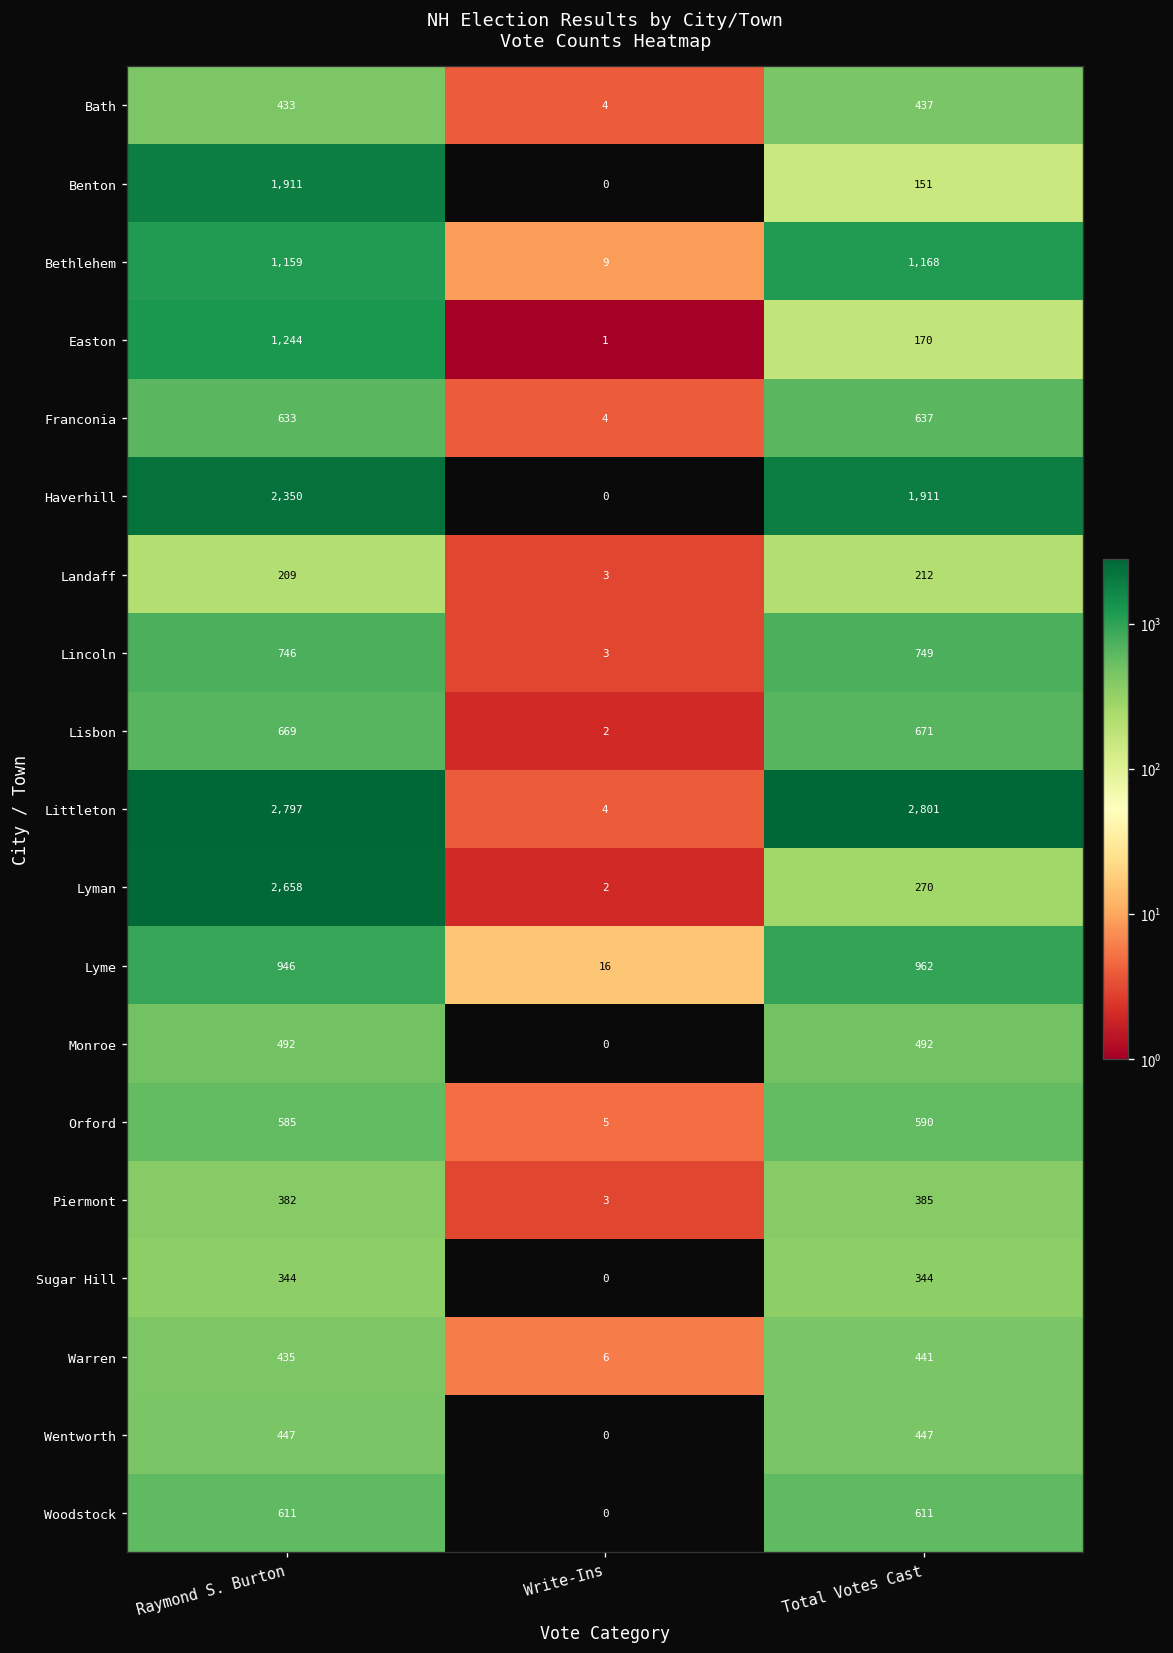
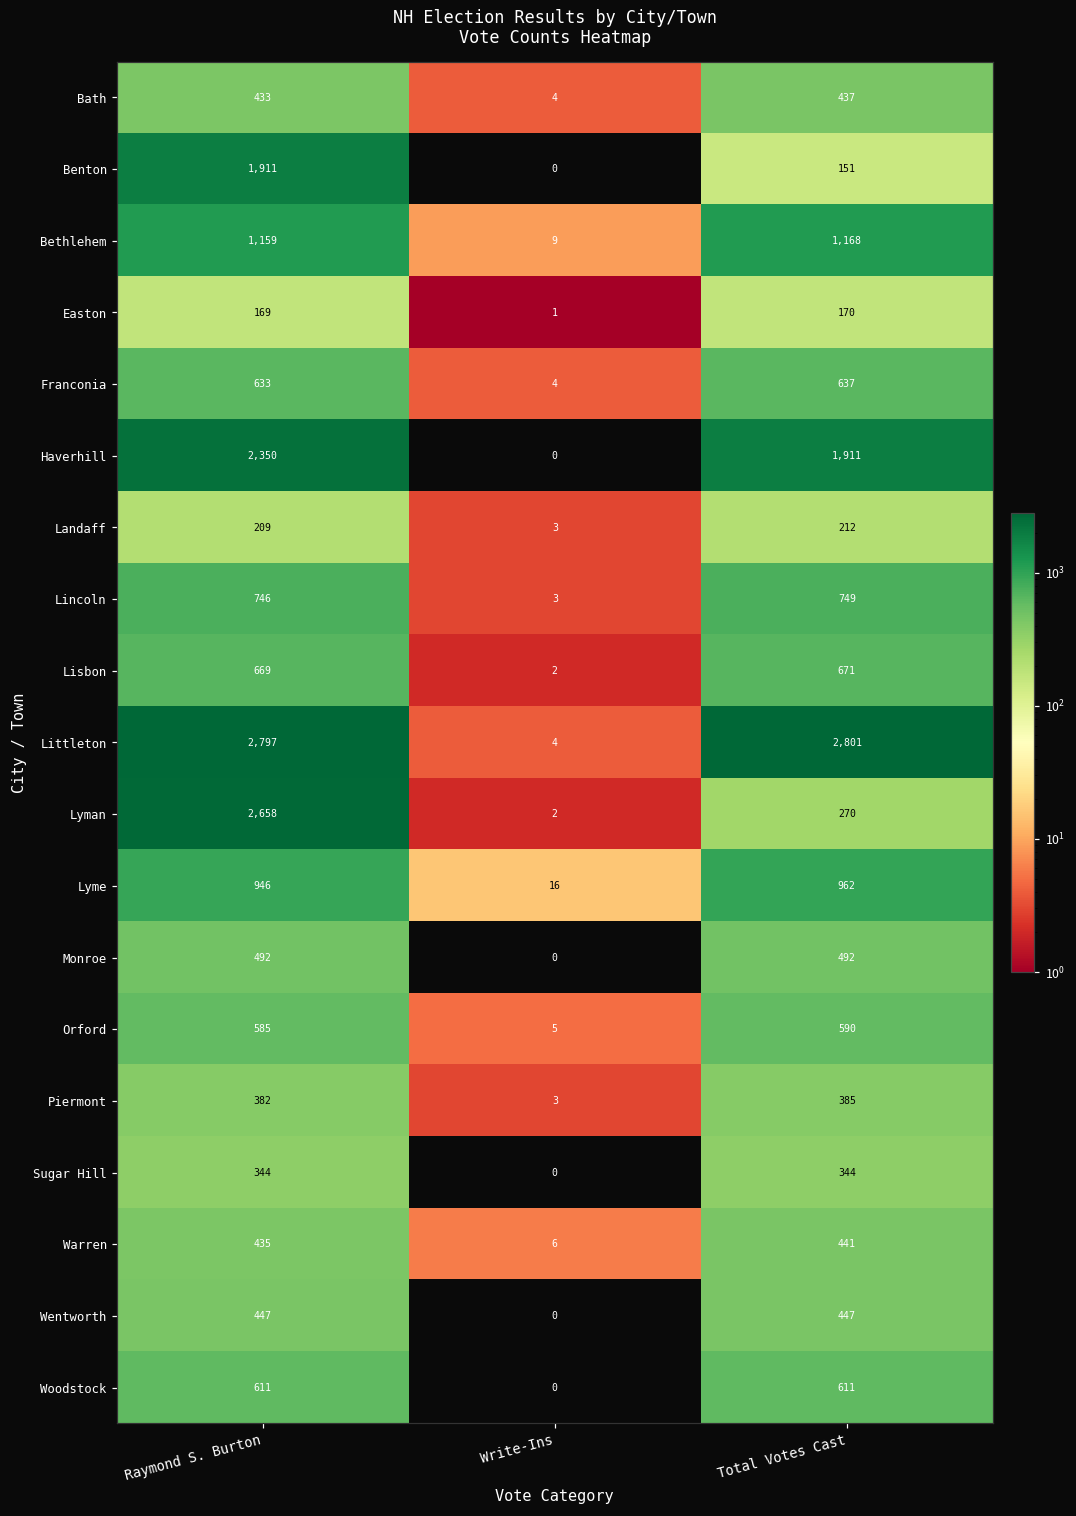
  {
    "Bath": {
      "Raymond S. Burton": "433",
      "Write-Ins": "4",
      "Total Votes Cast": "437"
    },
    "Benton": {
      "Raymond S. Burton": "1,911",
      "Write-Ins": "0",
      "Total Votes Cast": "151"
    },
    "Bethlehem": {
      "Raymond S. Burton": "1,159",
      "Write-Ins": "9",
      "Total Votes Cast": "1,168"
    },
    "Easton": {
-     "Raymond S. Burton": "1,244",
+     "Raymond S. Burton": "169",
      "Write-Ins": "1",
      "Total Votes Cast": "170"
    },
    "Franconia": {
      "Raymond S. Burton": "633",
      "Write-Ins": "4",
      "Total Votes Cast": "637"
    },
    "Haverhill": {
      "Raymond S. Burton": "2,350",
      "Write-Ins": "0",
      "Total Votes Cast": "1,911"
    },
    "Landaff": {
      "Raymond S. Burton": "209",
      "Write-Ins": "3",
      "Total Votes Cast": "212"
    },
    "Lincoln": {
      "Raymond S. Burton": "746",
      "Write-Ins": "3",
      "Total Votes Cast": "749"
    },
    "Lisbon": {
      "Raymond S. Burton": "669",
      "Write-Ins": "2",
      "Total Votes Cast": "671"
    },
    "Littleton": {
      "Raymond S. Burton": "2,797",
      "Write-Ins": "4",
      "Total Votes Cast": "2,801"
    },
    "Lyman": {
      "Raymond S. Burton": "2,658",
      "Write-Ins": "2",
      "Total Votes Cast": "270"
    },
    "Lyme": {
      "Raymond S. Burton": "946",
      "Write-Ins": "16",
      "Total Votes Cast": "962"
    },
    "Monroe": {
      "Raymond S. Burton": "492",
      "Write-Ins": "0",
      "Total Votes Cast": "492"
    },
    "Orford": {
      "Raymond S. Burton": "585",
      "Write-Ins": "5",
      "Total Votes Cast": "590"
    },
    "Piermont": {
      "Raymond S. Burton": "382",
      "Write-Ins": "3",
      "Total Votes Cast": "385"
    },
    "Sugar Hill": {
      "Raymond S. Burton": "344",
      "Write-Ins": "0",
      "Total Votes Cast": "344"
    },
    "Warren": {
      "Raymond S. Burton": "435",
      "Write-Ins": "6",
      "Total Votes Cast": "441"
    },
    "Wentworth": {
      "Raymond S. Burton": "447",
      "Write-Ins": "0",
      "Total Votes Cast": "447"
    },
    "Woodstock": {
      "Raymond S. Burton": "611",
      "Write-Ins": "0",
      "Total Votes Cast": "611"
    }
  }
